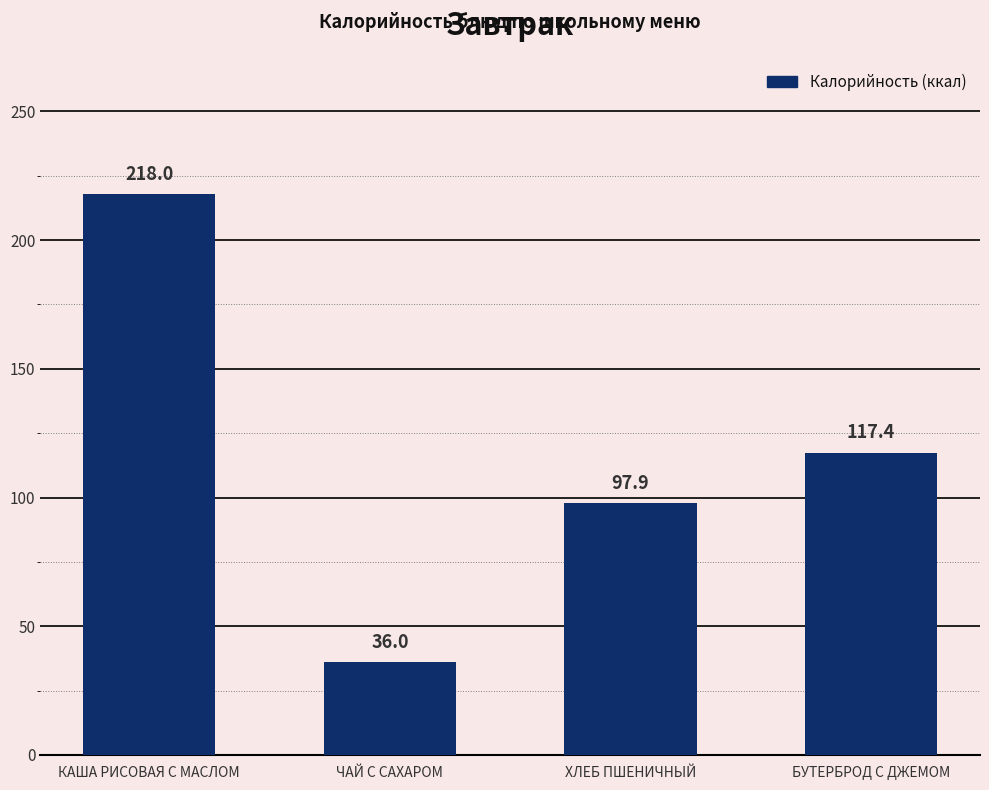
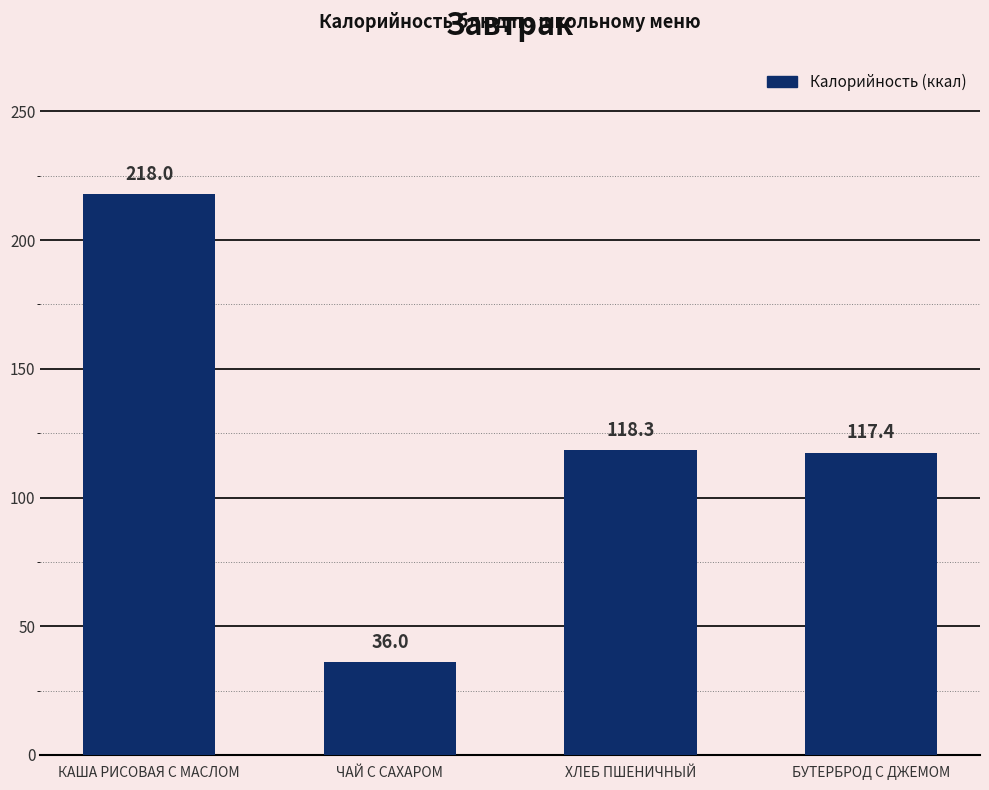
  {
    "КАША РИСОВАЯ С МАСЛОМ": 218.0,
    "ЧАЙ С САХАРОМ": 36.0,
-   "ХЛЕБ ПШЕНИЧНЫЙ": 97.9,
+   "ХЛЕБ ПШЕНИЧНЫЙ": 118.3,
    "БУТЕРБРОД С ДЖЕМОМ": 117.4
  }
